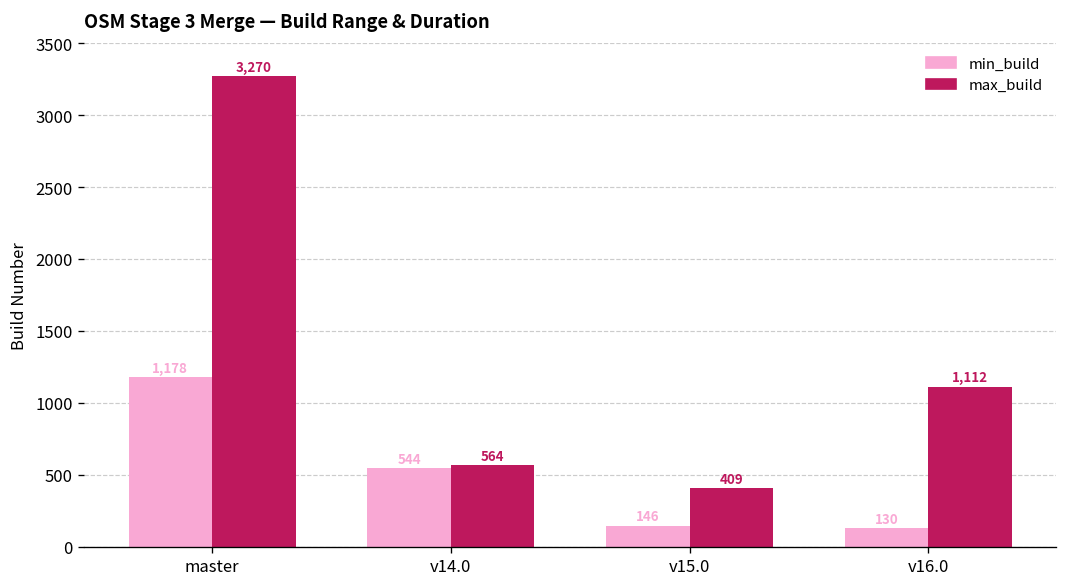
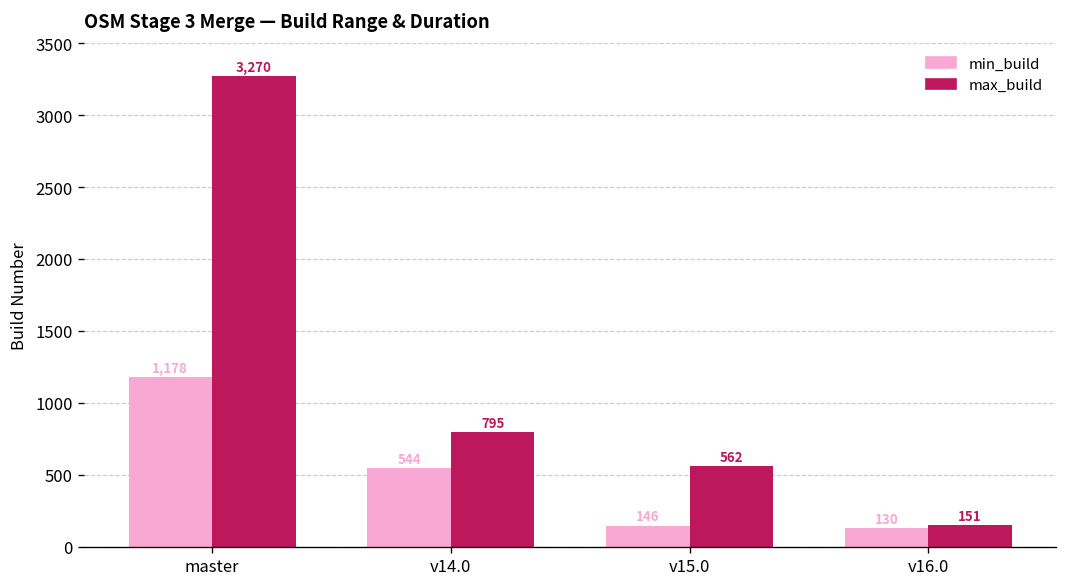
  {
    "min_build": {
      "master": "1,178",
      "v14.0": "544",
      "v15.0": "146",
      "v16.0": "130"
    },
    "max_build": {
      "master": "3,270",
-     "v14.0": "564",
-     "v15.0": "409",
-     "v16.0": "1,112"
+     "v14.0": "795",
+     "v15.0": "562",
+     "v16.0": "151"
    }
  }
